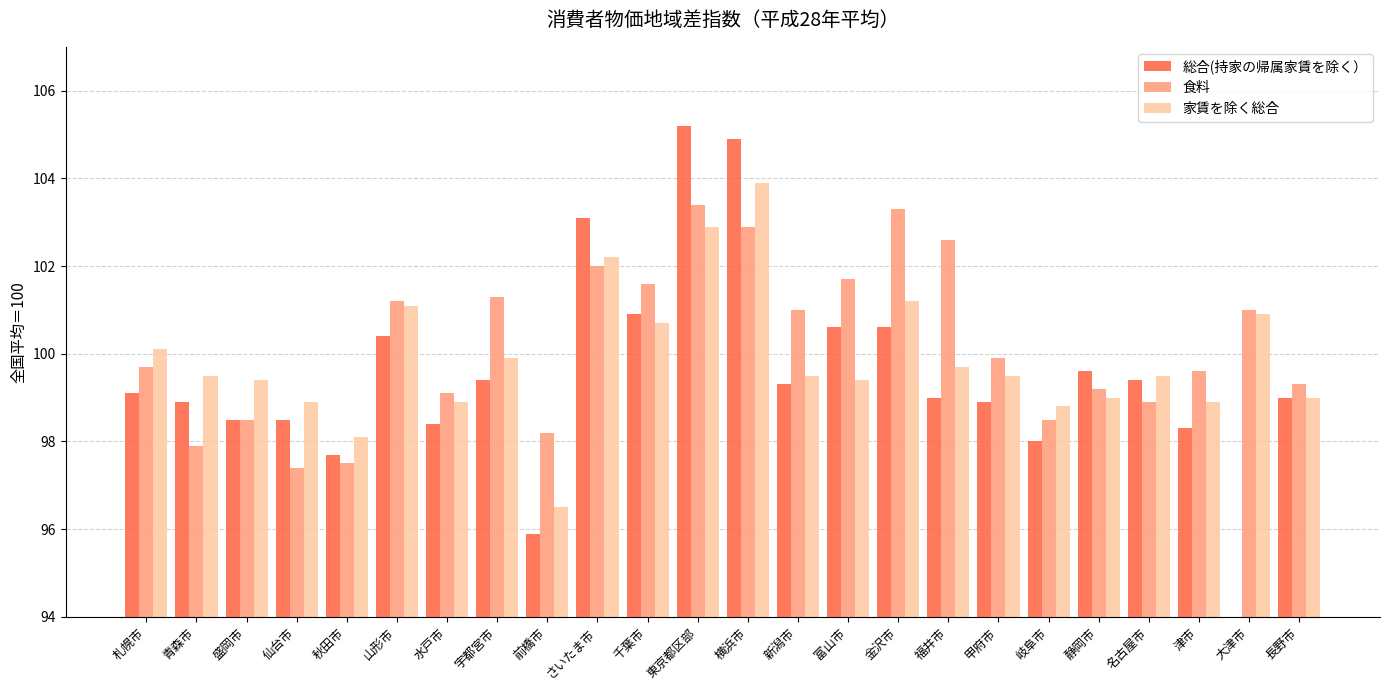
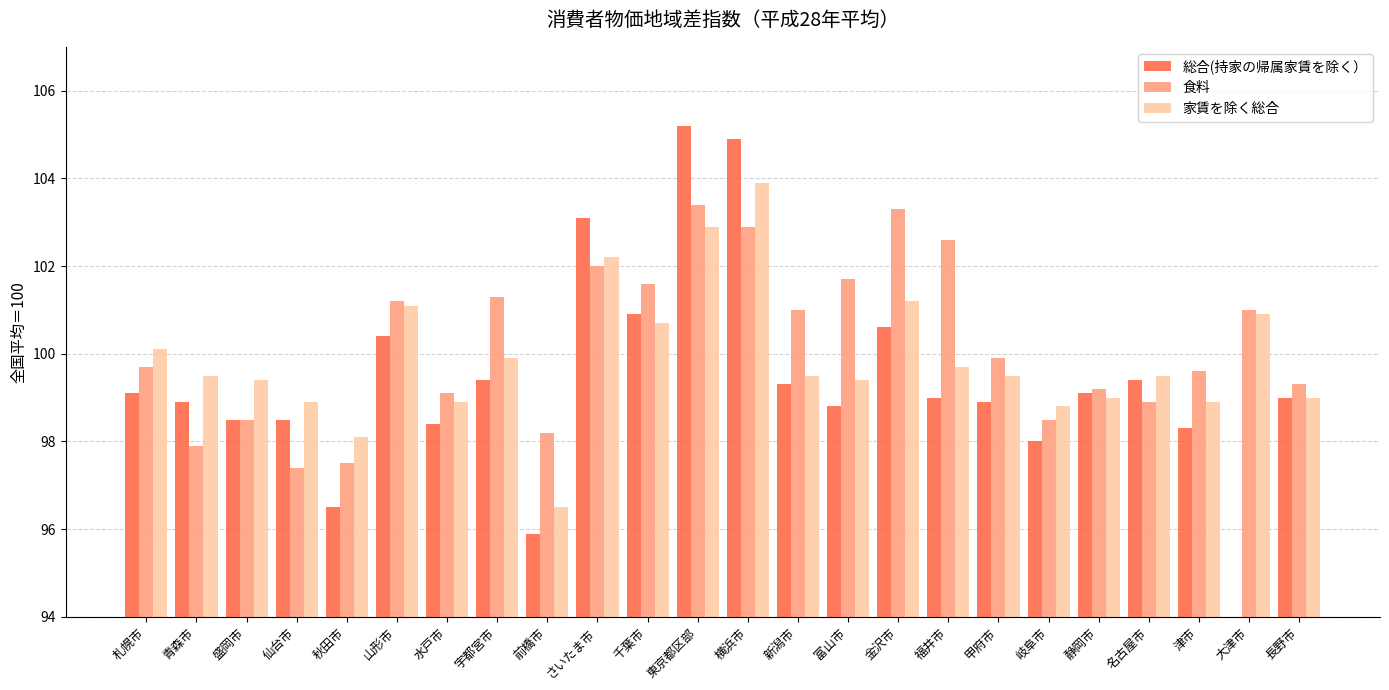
  {
    "総合(持家の帰属家賃を除く）": {
      "札幌市": 99.1,
      "青森市": 98.9,
      "盛岡市": 98.5,
      "仙台市": 98.5,
-     "秋田市": 97.7,
+     "秋田市": 96.5,
      "山形市": 100.4,
      "水戸市": 98.4,
      "宇都宮市": 99.4,
      "前橋市": 95.9,
      "さいたま市": 103.1,
      "千葉市": 100.9,
      "東京都区部": 105.2,
      "横浜市": 104.9,
      "新潟市": 99.3,
-     "富山市": 100.6,
+     "富山市": 98.8,
      "金沢市": 100.6,
      "福井市": 99.0,
      "甲府市": 98.9,
      "岐阜市": 98.0,
-     "静岡市": 99.6,
+     "静岡市": 99.1,
      "名古屋市": 99.4,
      "津市": 98.3,
      "長野市": 99.0
    }
  }
